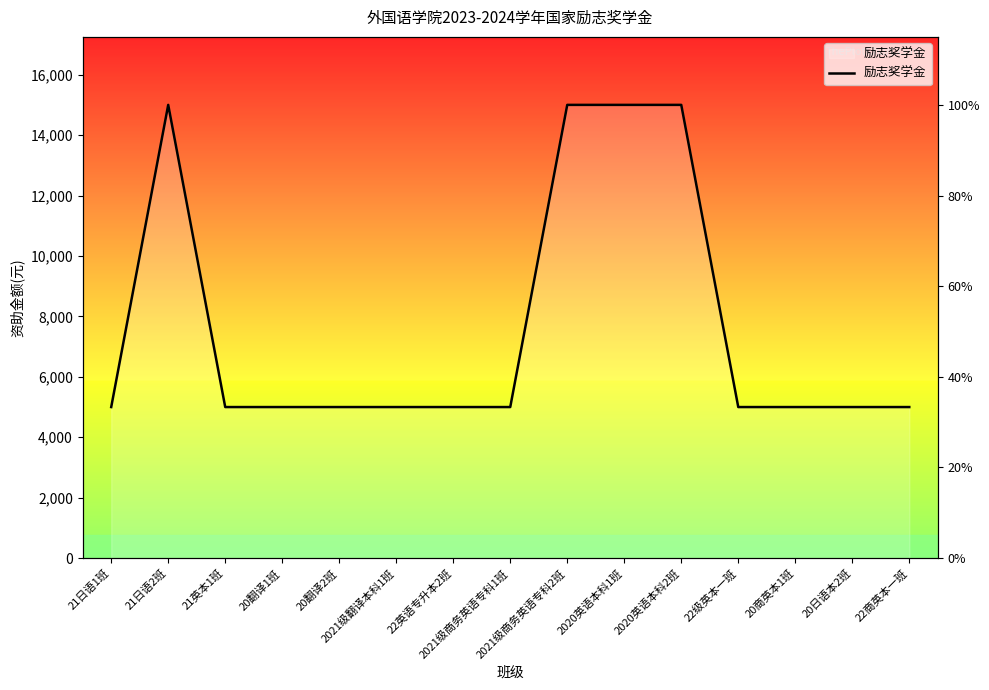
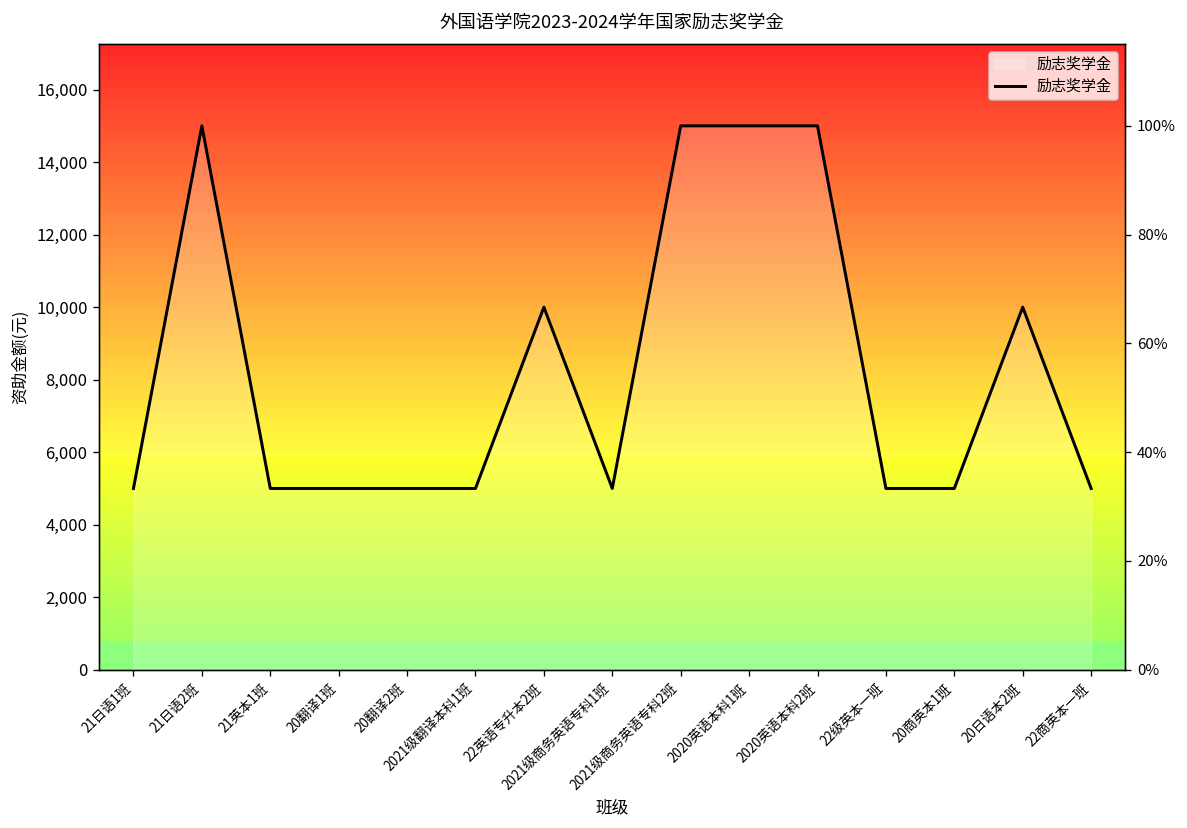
  {
    "21日语1班": "5,000",
    "21日语2班": "15,000",
    "21英本1班": "5,000",
    "20翻译1班": "5,000",
    "20翻译2班": "5,000",
    "2021级翻译本科1班": "5,000",
-   "22英语专升本2班": "5,000",
+   "22英语专升本2班": "10,000",
    "2021级商务英语专科1班": "5,000",
    "2021级商务英语专科2班": "15,000",
    "2020英语本科1班": "15,000",
    "2020英语本科2班": "15,000",
    "22级英本一班": "5,000",
    "20商英本1班": "5,000",
-   "20日语本2班": "5,000",
+   "20日语本2班": "10,000",
    "22商英本一班": "5,000"
  }
